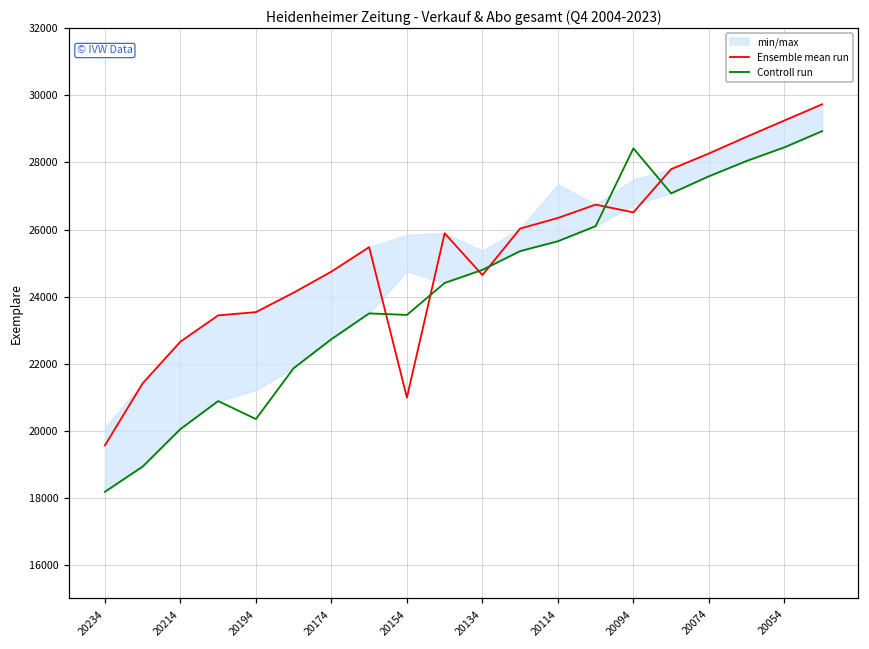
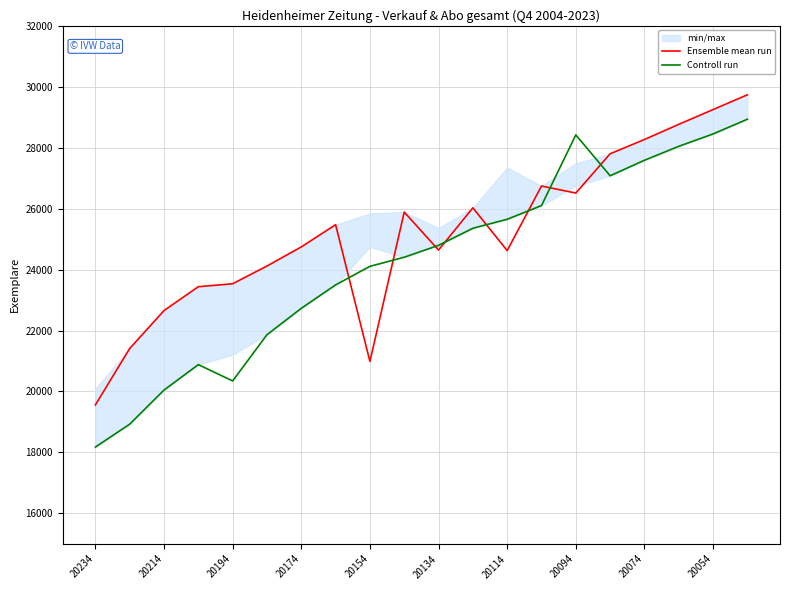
  {
    "Ensemble mean run": {
      "20234": 19600,
      "20154": 21000,
      "20134": 24600,
-     "20114": 26300,
+     "20114": 24600,
      "20094": 26500
    },
    "Controll run": {
      "20234": 18200,
      "20214": 20000,
      "20194": 20300,
      "20174": 22700,
-     "20154": 23500,
+     "20154": 24100,
      "20134": 24800,
      "20114": 25700,
      "20094": 28400,
      "20074": 27600,
      "20054": 28500
    }
  }
